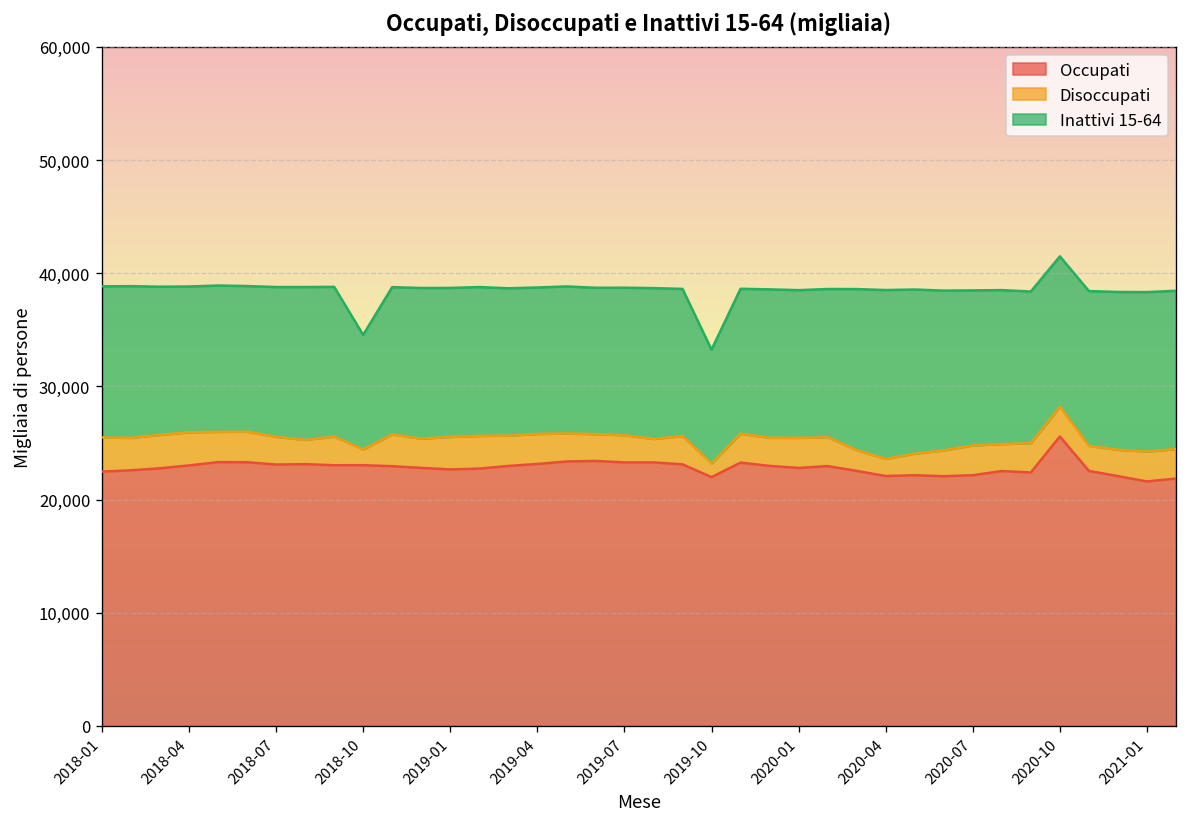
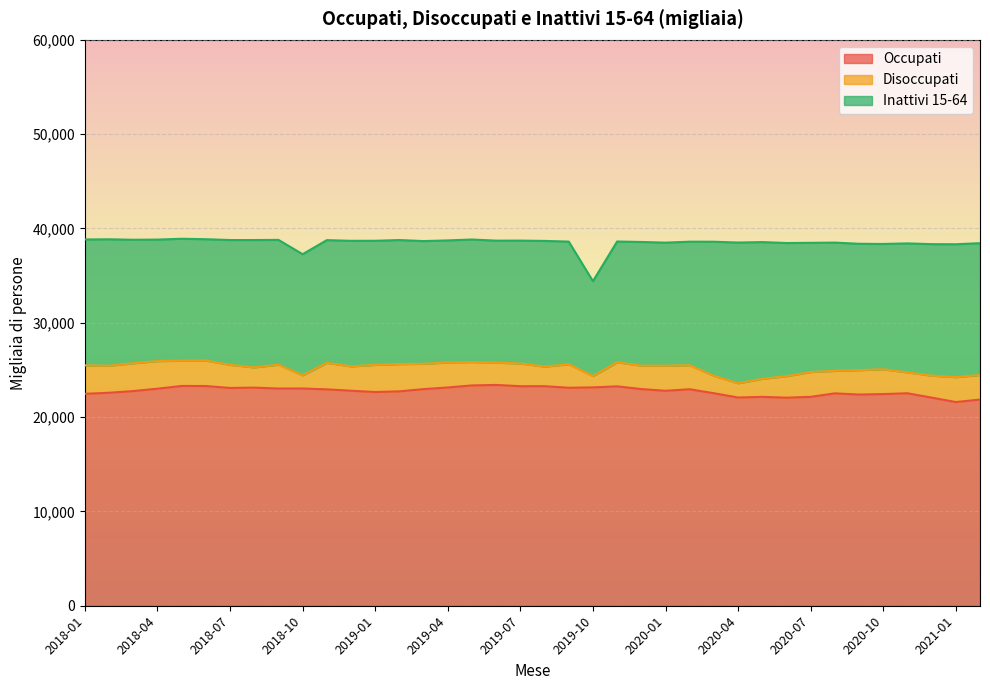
  {
    "Occupati": {
      "2018-01": "22,000",
      "2018-04": "23,000",
      "2018-07": "23,000",
      "2018-10": "23,000",
      "2019-01": "23,000",
      "2019-04": "23,000",
      "2019-07": "23,000",
-     "2019-10": "22,000",
+     "2019-10": "23,000",
      "2020-01": "23,000",
      "2020-04": "22,000",
      "2020-07": "22,000",
-     "2020-10": "26,000",
+     "2020-10": "22,000",
      "2021-01": "22,000"
    },
    "Disoccupati": {
      "2018-01": "3,000",
      "2018-04": "3,000",
      "2018-07": "2,000",
      "2018-10": "1,000",
      "2019-01": "3,000",
      "2019-04": "3,000",
      "2019-07": "2,000",
      "2019-10": "1,000",
      "2020-01": "3,000",
      "2020-04": "2,000",
      "2020-07": "3,000",
      "2020-10": "3,000",
      "2021-01": "3,000"
    },
    "Inattivi 15-64": {
      "2018-01": "13,000",
      "2018-04": "13,000",
      "2018-07": "13,000",
-     "2018-10": "10,000",
+     "2018-10": "13,000",
      "2019-01": "13,000",
      "2019-04": "13,000",
      "2019-07": "13,000",
      "2019-10": "10,000",
      "2020-01": "13,000",
      "2020-04": "15,000",
      "2020-07": "14,000",
      "2020-10": "13,000",
      "2021-01": "14,000"
    }
  }
